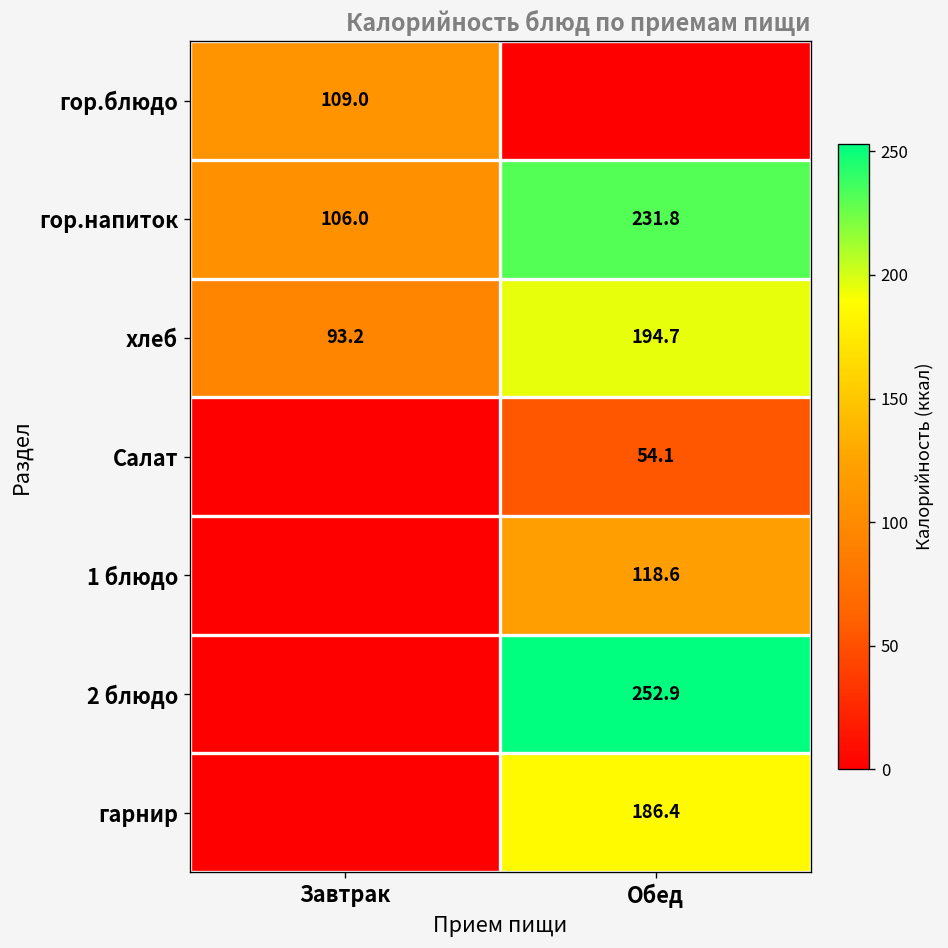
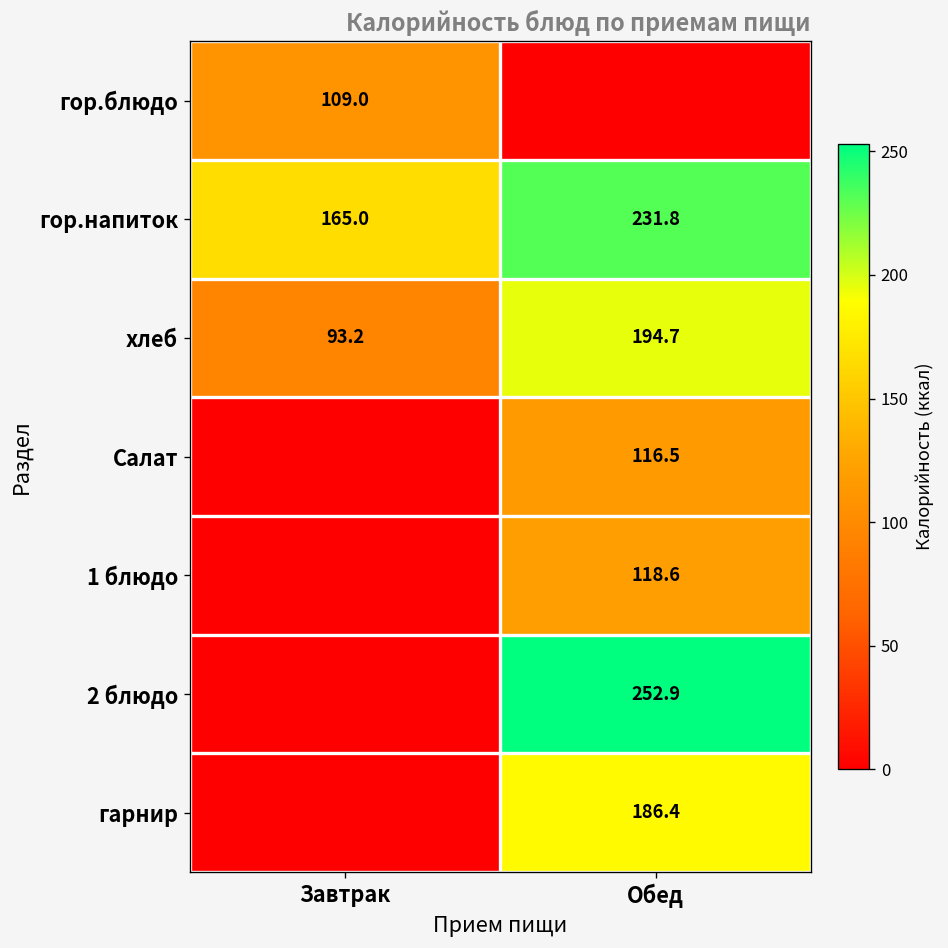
  {
    "гор.блюдо": {
      "Завтрак": 109.0
    },
    "гор.напиток": {
-     "Завтрак": 106.0,
+     "Завтрак": 165.0,
      "Обед": 231.8
    },
    "хлеб": {
      "Завтрак": 93.2,
      "Обед": 194.7
    },
    "Салат": {
-     "Обед": 54.1
+     "Обед": 116.5
    },
    "1 блюдо": {
      "Обед": 118.6
    },
    "2 блюдо": {
      "Обед": 252.9
    },
    "гарнир": {
      "Обед": 186.4
    }
  }
